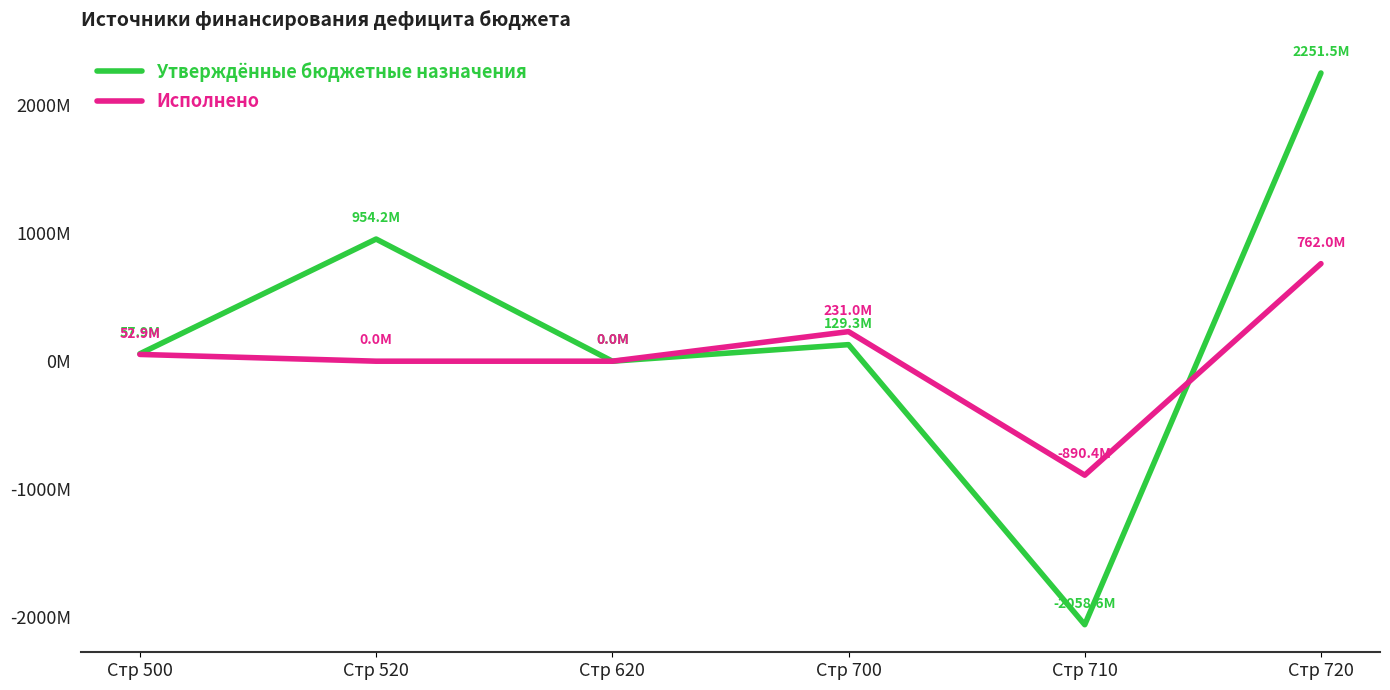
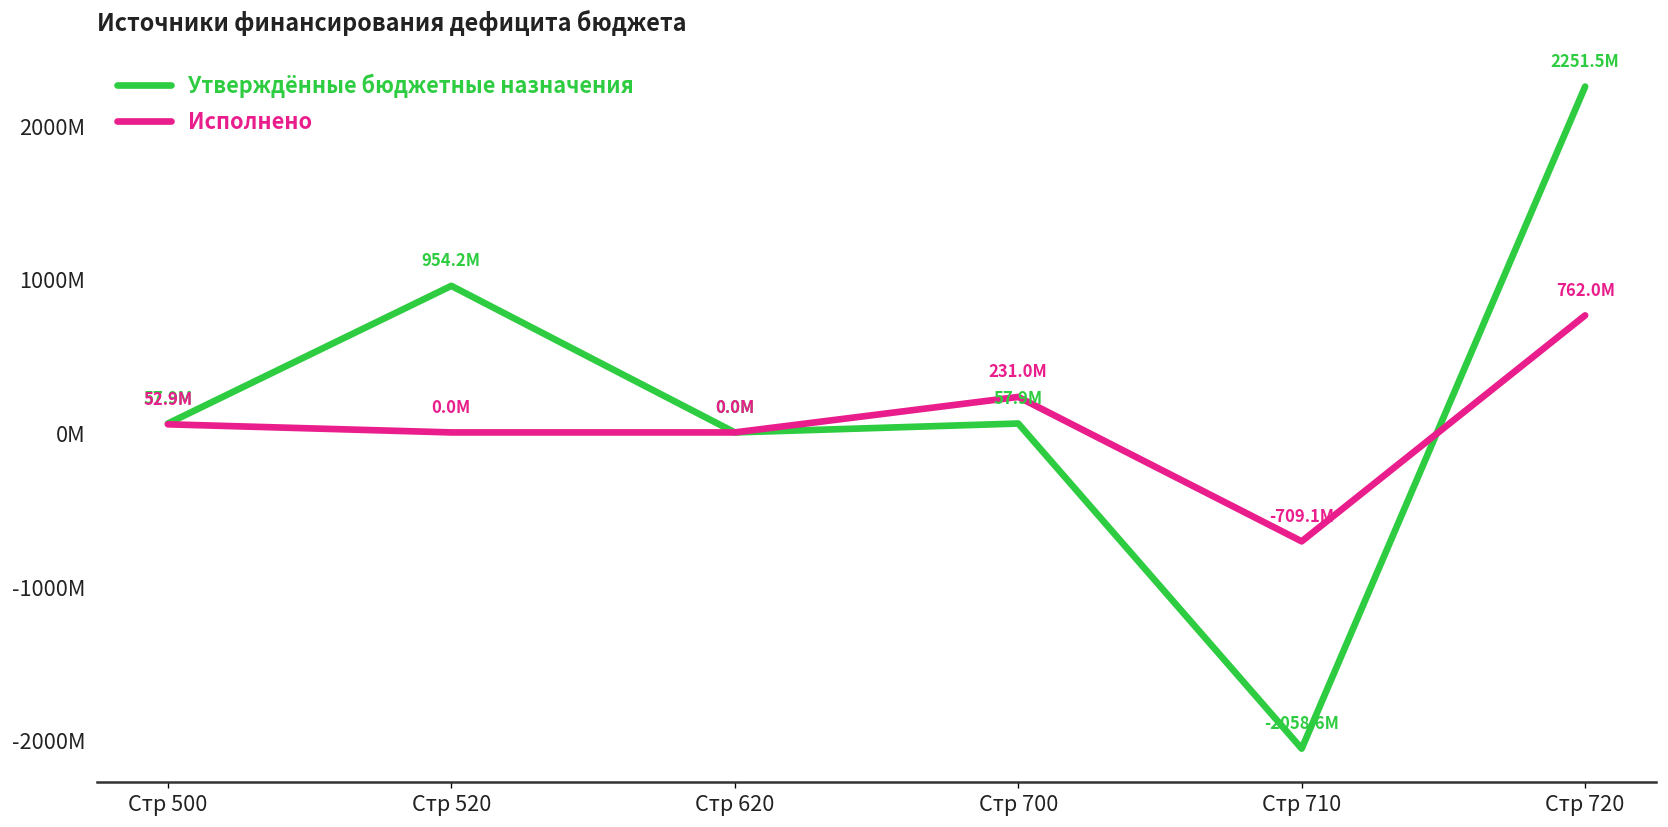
  {
    "Утверждённые бюджетные назначения": {
      "Стр 520": "954.2M",
-     "Стр 700": "129.3M",
+     "Стр 700": "57.9M",
      "Стр 710": "-2058.6M",
      "Стр 720": "2251.5M"
    },
    "Исполнено": {
      "Стр 520": "0.0M",
      "Стр 700": "231.0M",
-     "Стр 710": "-890.4M",
+     "Стр 710": "-709.1M",
      "Стр 720": "762.0M"
    }
  }
